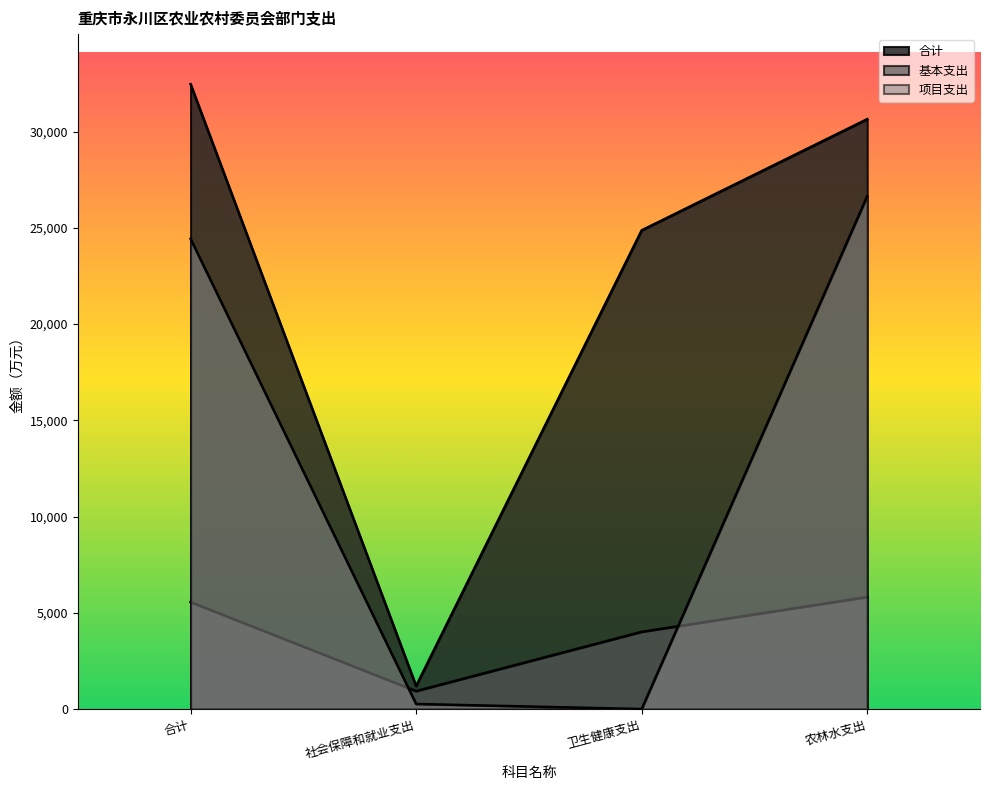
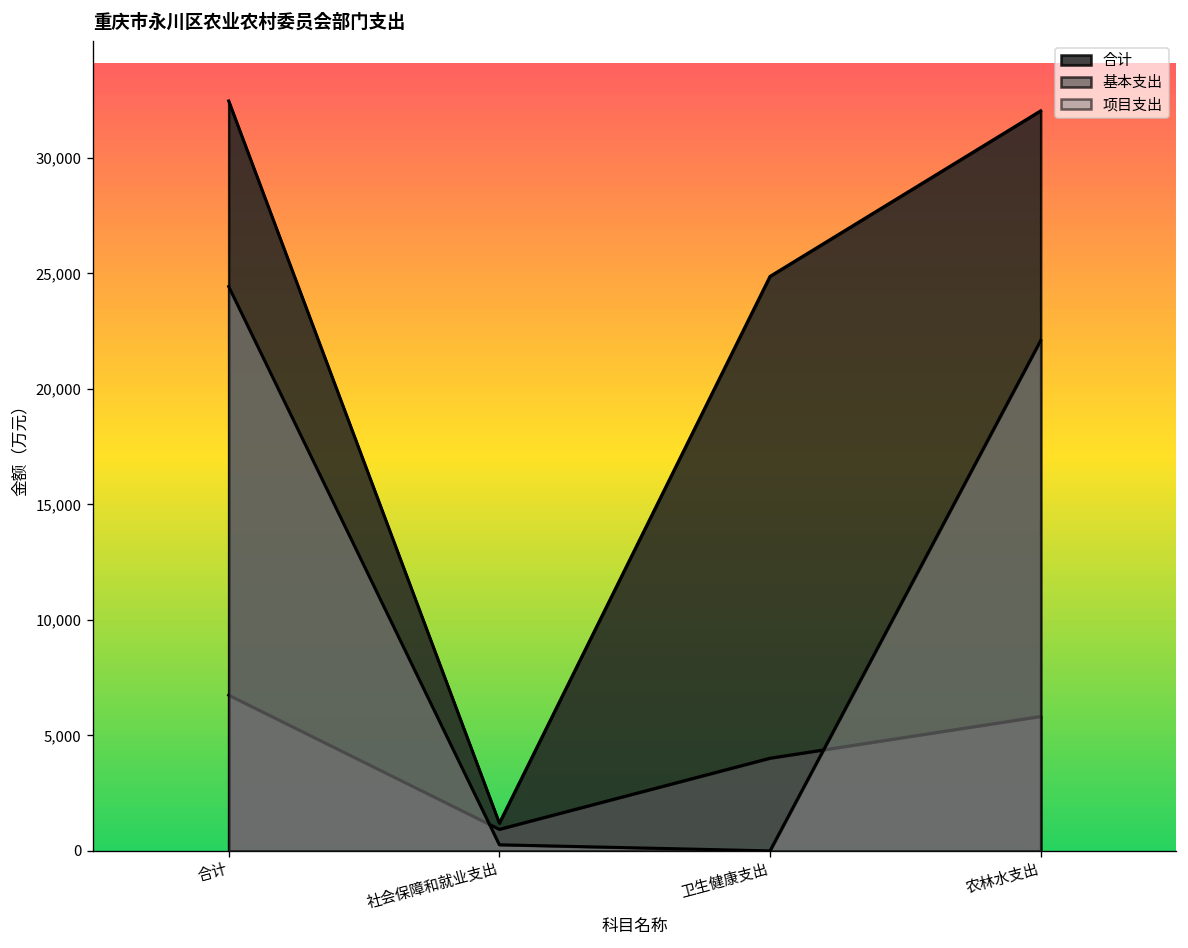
  {
    "合计": {
      "合计": "32,500",
      "社会保障和就业支出": "1,200",
      "卫生健康支出": "24,900",
-     "农林水支出": "30,700"
+     "农林水支出": "32,000"
    },
    "基本支出": {
-     "合计": "5,600",
+     "合计": "6,700",
      "社会保障和就业支出": "900",
      "卫生健康支出": "4,000",
      "农林水支出": "5,800"
    },
    "项目支出": {
      "合计": "24,400",
      "社会保障和就业支出": "300",
      "卫生健康支出": "0",
-     "农林水支出": "26,600"
+     "农林水支出": "22,100"
    }
  }
